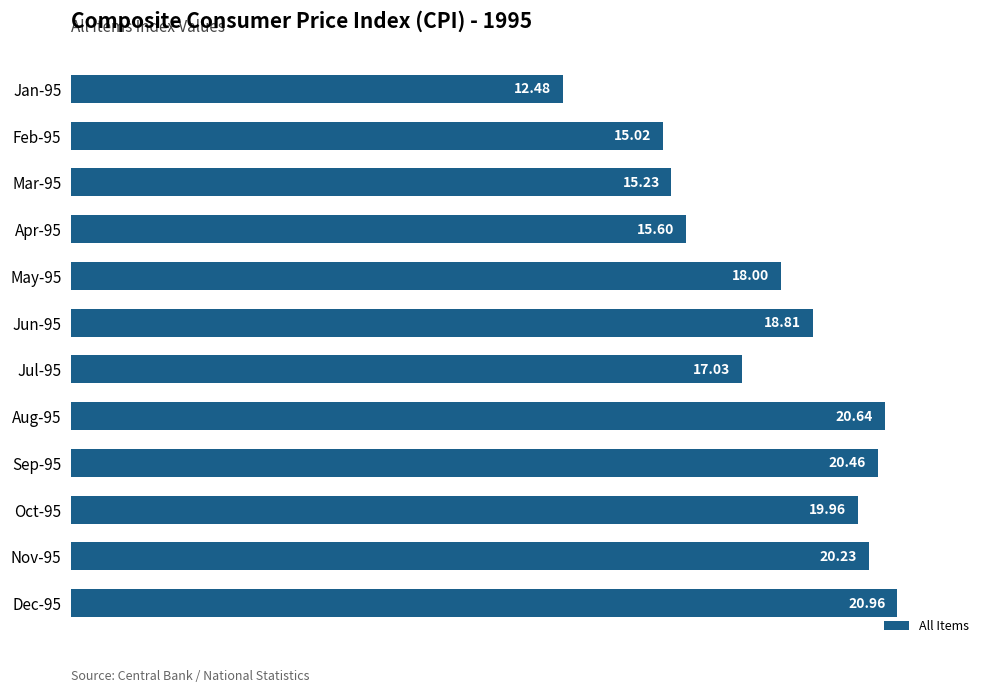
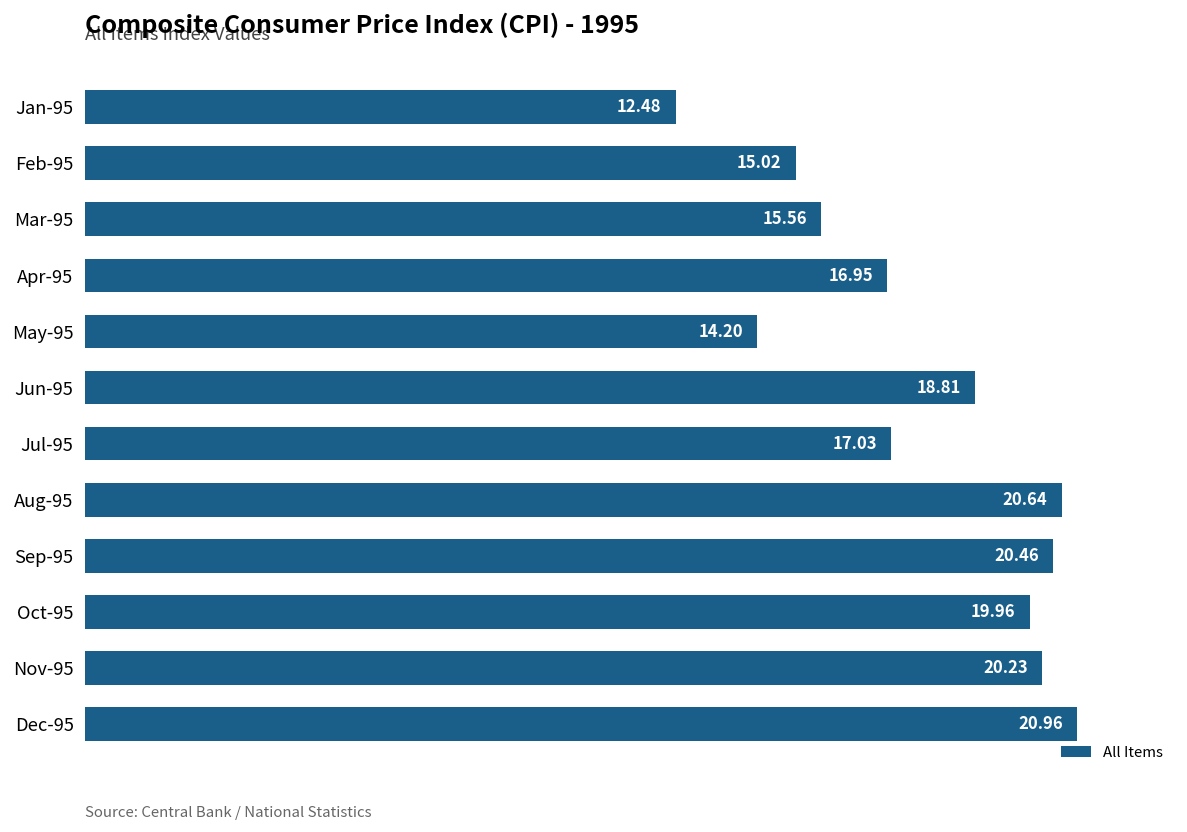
  {
    "Jan-95": 12.48,
    "Feb-95": 15.02,
-   "Mar-95": 15.23,
-   "Apr-95": 15.60,
-   "May-95": 18.00,
+   "Mar-95": 15.56,
+   "Apr-95": 16.95,
+   "May-95": 14.20,
    "Jun-95": 18.81,
    "Jul-95": 17.03,
    "Aug-95": 20.64,
    "Sep-95": 20.46,
    "Oct-95": 19.96,
    "Nov-95": 20.23,
    "Dec-95": 20.96
  }
